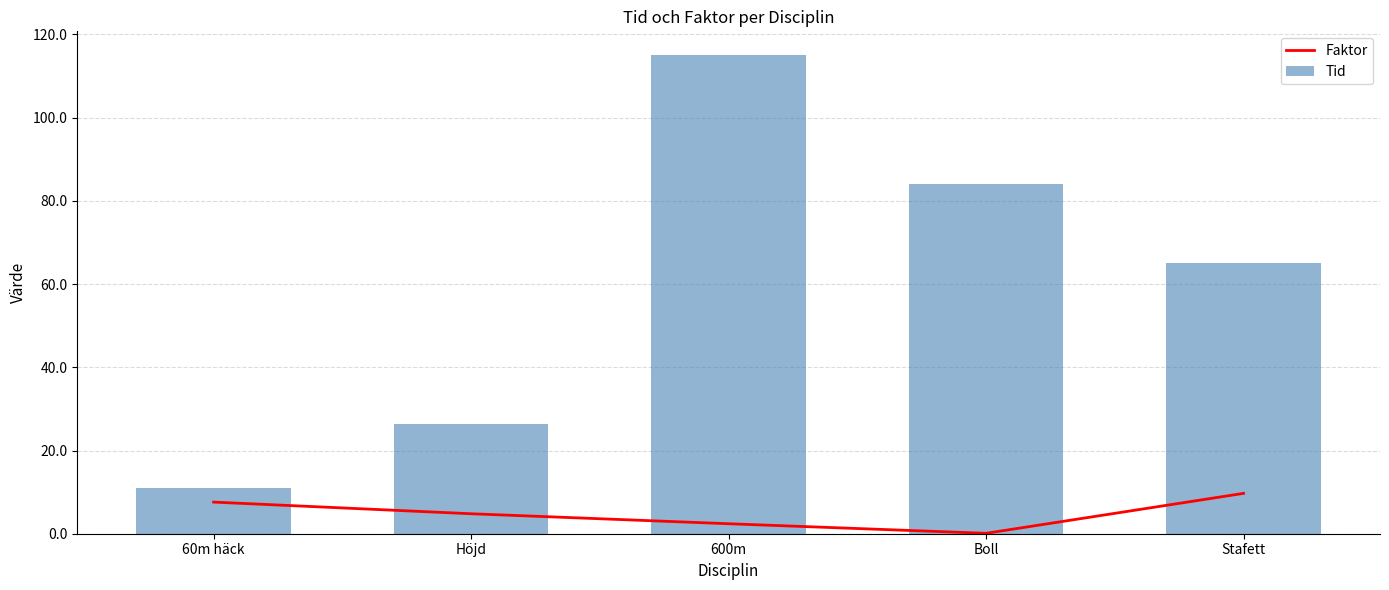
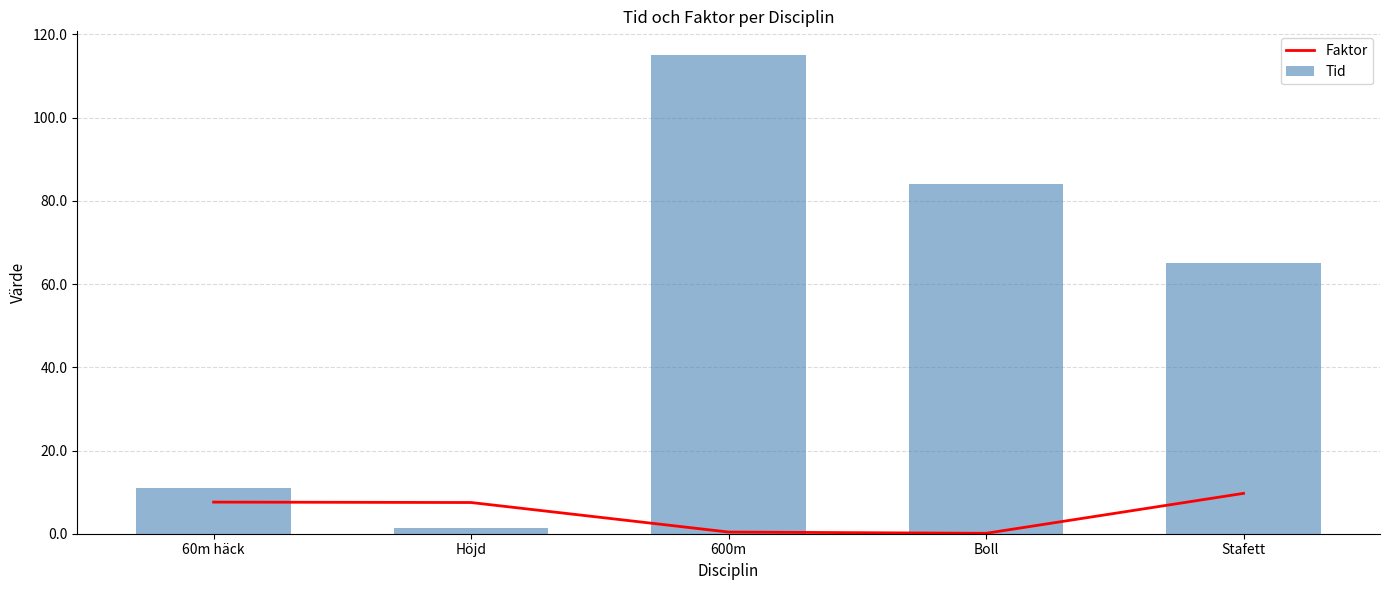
  {
    "Faktor": {
      "60m häck": 8,
-     "Höjd": 5,
-     "600m": 2,
+     "Höjd": 8,
+     "600m": 0,
      "Boll": 0,
      "Stafett": 10
    },
    "Tid": {
      "60m häck": 11,
-     "Höjd": 26,
+     "Höjd": 1,
      "600m": 115,
      "Boll": 84,
      "Stafett": 65
    }
  }
